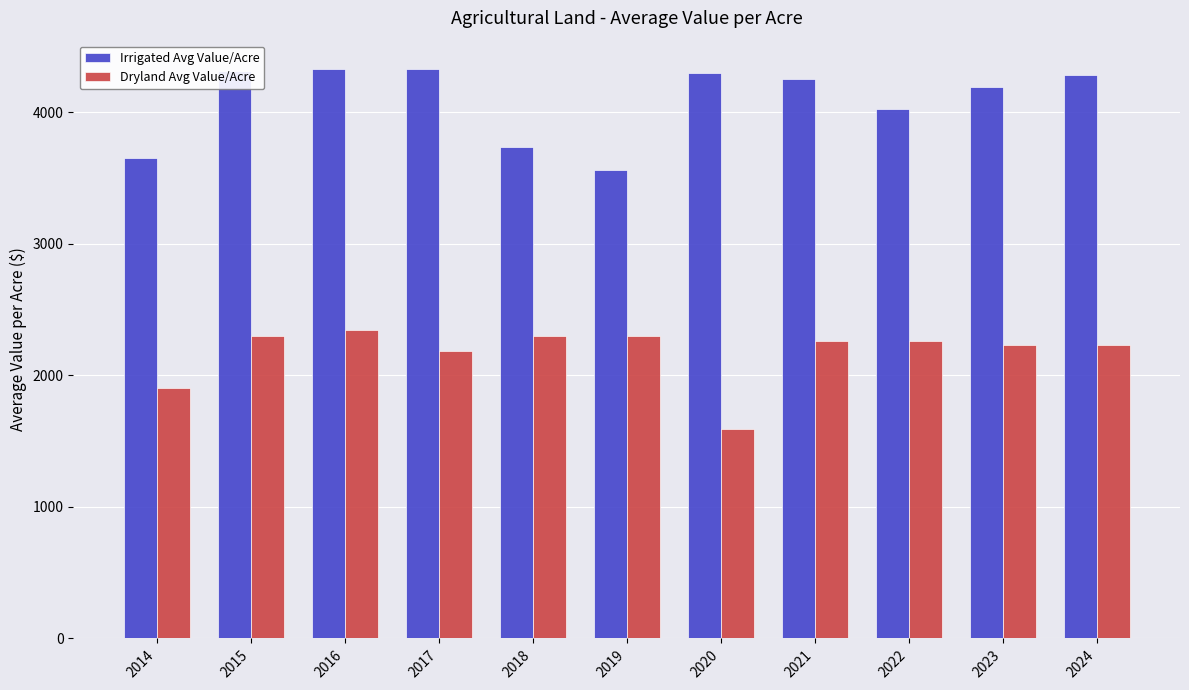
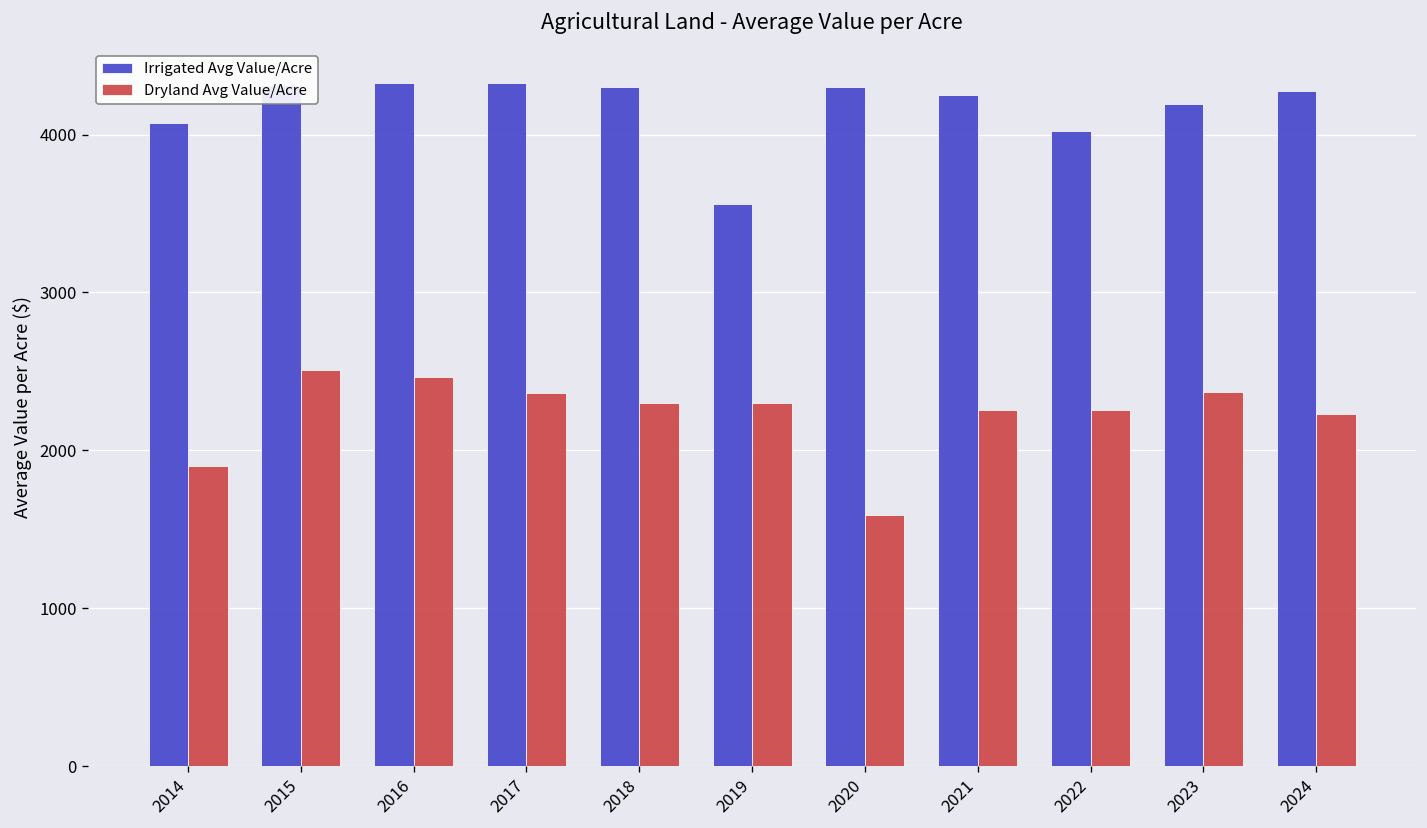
  {
    "Irrigated Avg Value/Acre": {
-     "2014": 3650,
+     "2014": 4070,
      "2016": 4330,
      "2017": 4330,
-     "2018": 3740,
+     "2018": 4300,
      "2019": 3560,
      "2020": 4300,
      "2021": 4250,
      "2022": 4020,
      "2023": 4190,
      "2024": 4280
    },
    "Dryland Avg Value/Acre": {
      "2014": 1900,
-     "2015": 2300,
-     "2016": 2350,
-     "2017": 2180,
+     "2015": 2510,
+     "2016": 2460,
+     "2017": 2360,
      "2018": 2300,
      "2019": 2300,
      "2020": 1590,
      "2021": 2260,
      "2022": 2260,
-     "2023": 2230,
+     "2023": 2370,
      "2024": 2230
    }
  }
